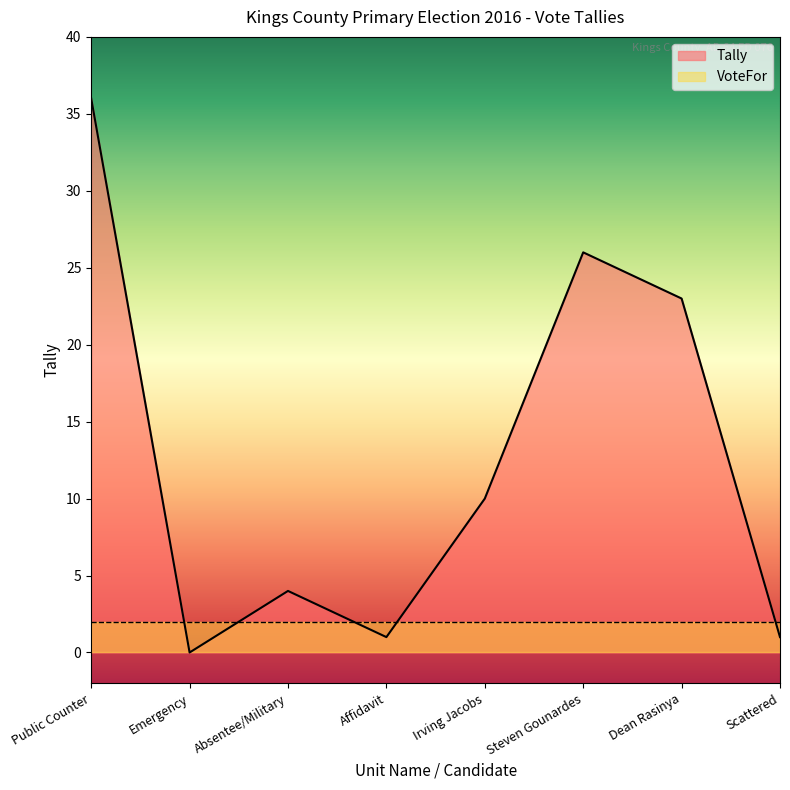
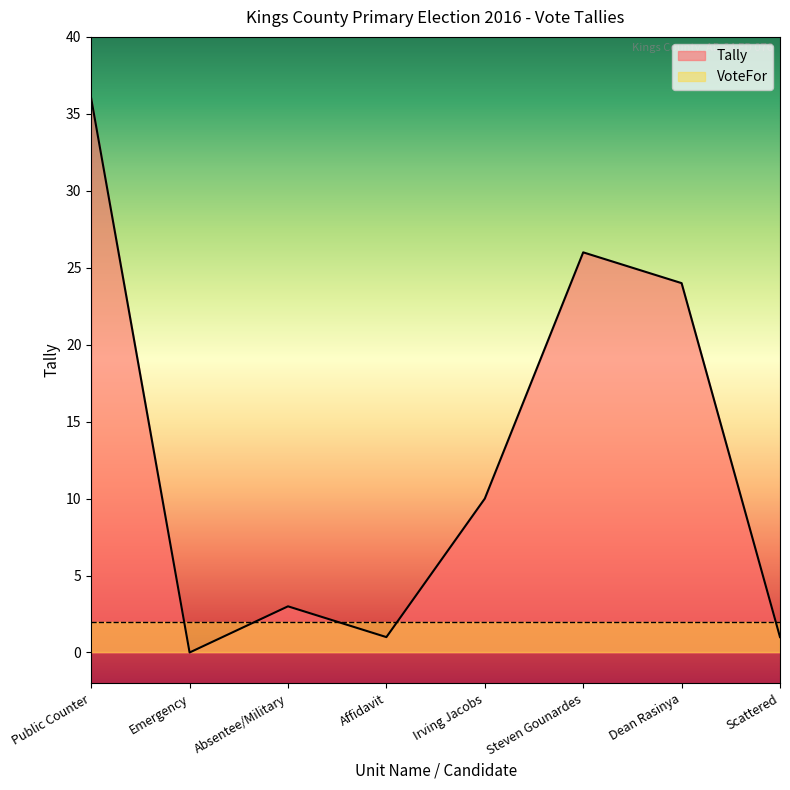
  {
    "Tally": {
      "Public Counter": 36,
      "Emergency": 0,
-     "Absentee/Military": 4,
+     "Absentee/Military": 3,
      "Affidavit": 1,
      "Irving Jacobs": 10,
      "Steven Gounardes": 26,
-     "Dean Rasinya": 23,
+     "Dean Rasinya": 24,
      "Scattered": 1
    },
    "VoteFor": {
      "Public Counter": 2,
      "Emergency": 2,
      "Absentee/Military": 2,
      "Affidavit": 2,
      "Irving Jacobs": 2,
      "Steven Gounardes": 2,
      "Dean Rasinya": 2,
      "Scattered": 2
    }
  }
